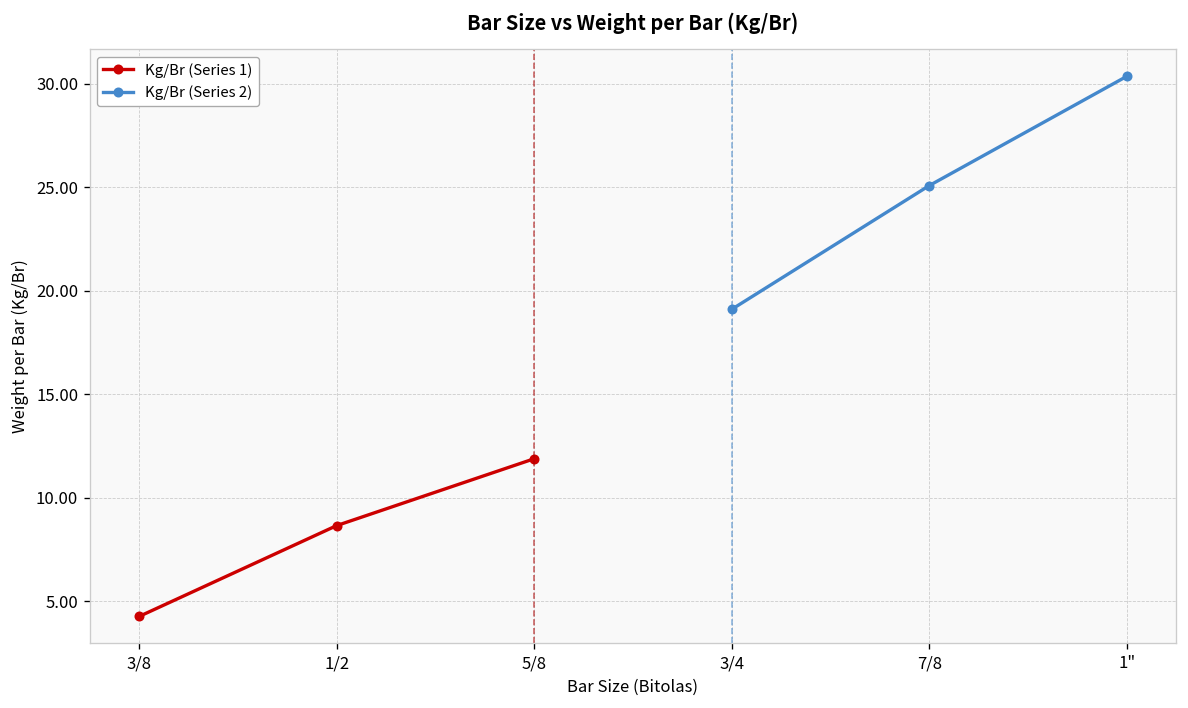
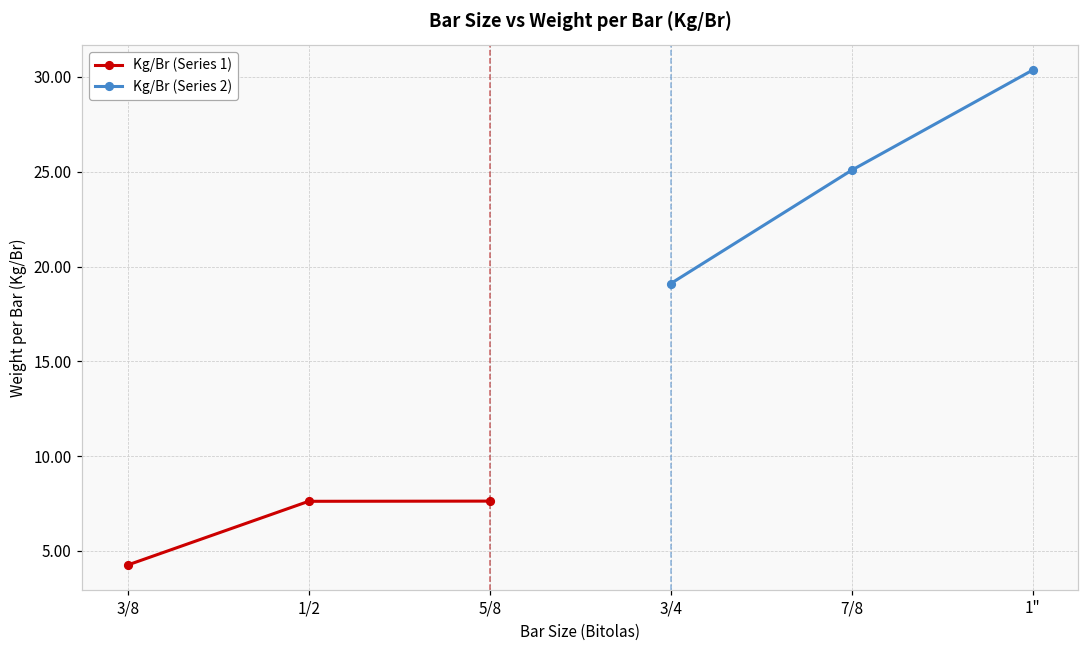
  {
    "Kg/Br (Series 1)": {
      "3/8": 4.3,
-     "1/2": 8.7,
-     "5/8": 11.9
+     "1/2": 7.6,
+     "5/8": 7.6
    },
    "Kg/Br (Series 2)": {
      "3/4": 19.1,
      "7/8": 25.1,
      "1\"": 30.4
    }
  }
